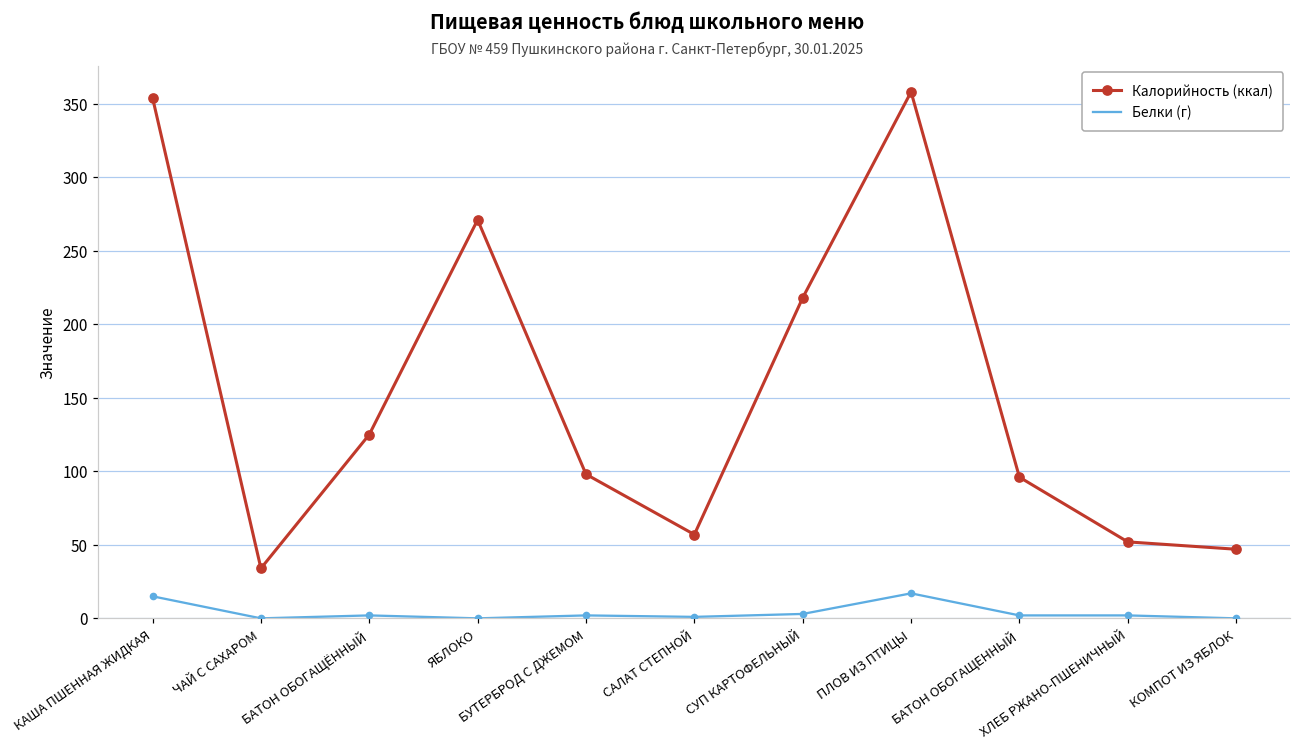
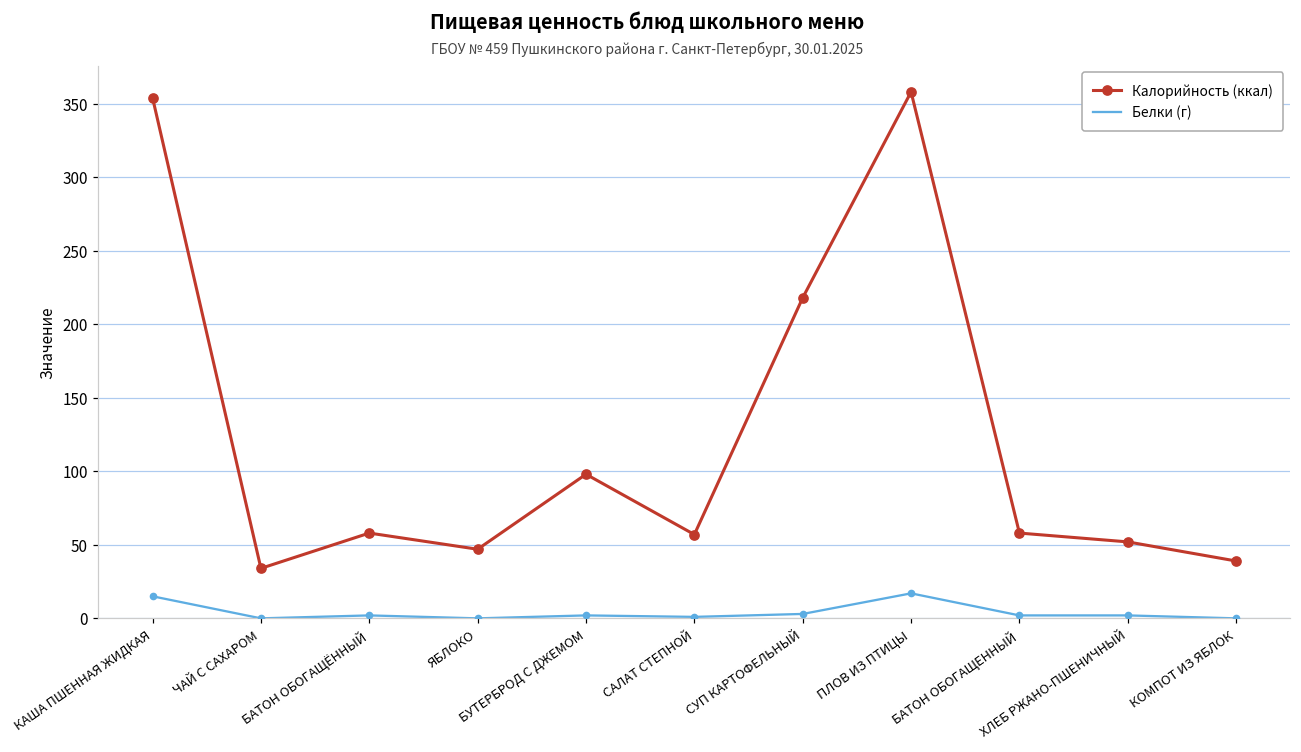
  {
    "Калорийность (ккал)": {
      "КАША ПШЕННАЯ ЖИДКАЯ": 354,
      "ЧАЙ С САХАРОМ": 34,
-     "БАТОН ОБОГАЩЁННЫЙ": 125,
-     "ЯБЛОКО": 271,
+     "БАТОН ОБОГАЩЁННЫЙ": 58,
+     "ЯБЛОКО": 47,
      "БУТЕРБРОД С ДЖЕМОМ": 98,
      "САЛАТ СТЕПНОЙ": 57,
      "СУП КАРТОФЕЛЬНЫЙ": 218,
      "ПЛОВ ИЗ ПТИЦЫ": 358,
-     "БАТОН ОБОГАЩЕННЫЙ": 96,
+     "БАТОН ОБОГАЩЕННЫЙ": 58,
      "ХЛЕБ РЖАНО-ПШЕНИЧНЫЙ": 52,
-     "КОМПОТ ИЗ ЯБЛОК": 47
+     "КОМПОТ ИЗ ЯБЛОК": 39
    }
  }
